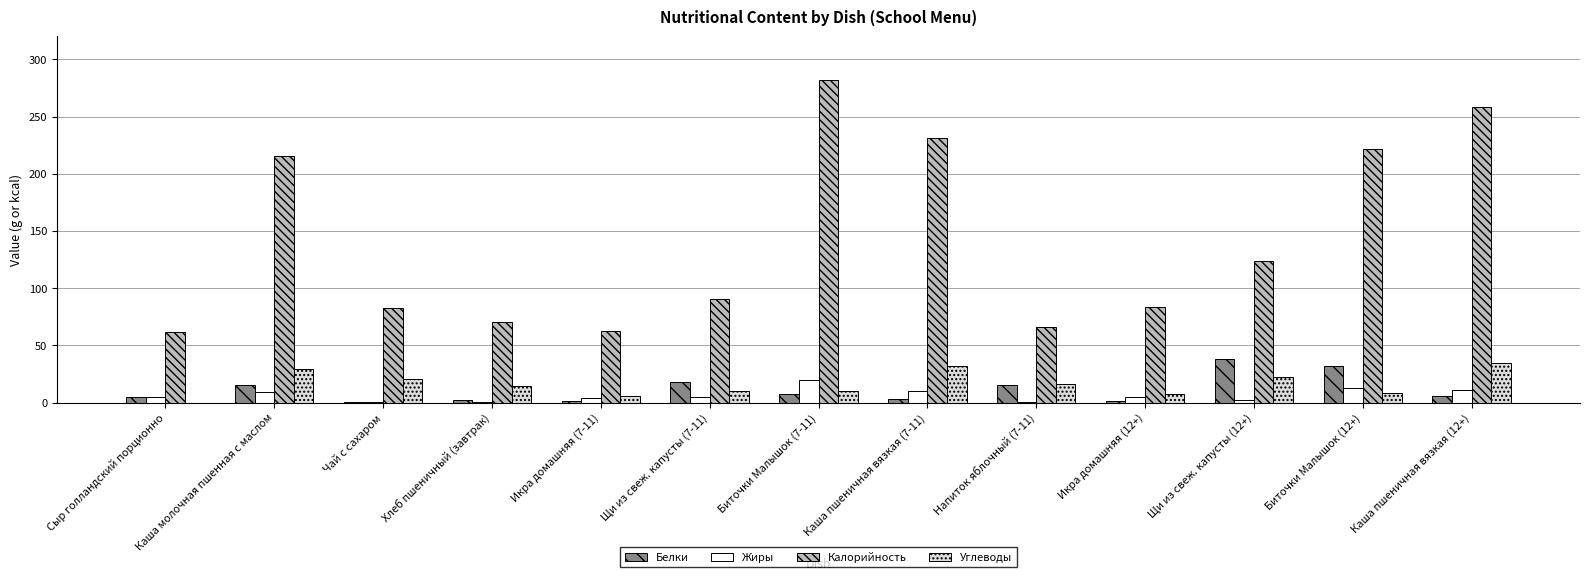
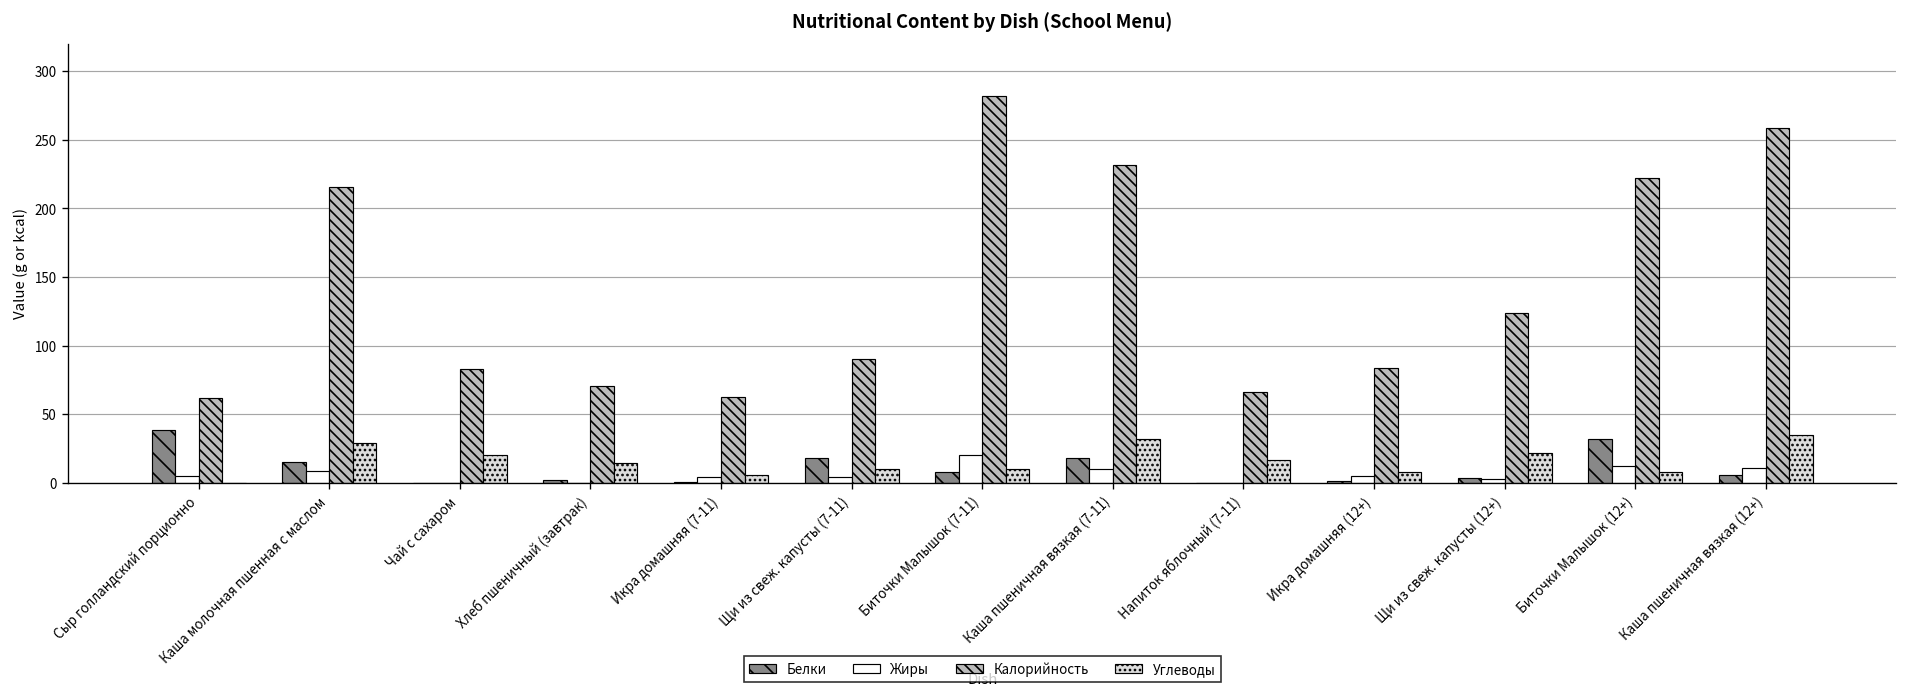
  {
    "Белки": {
-     "Сыр голландский порционно": 5,
+     "Сыр голландский порционно": 39,
      "Каша молочная пшенная с маслом": 15,
      "Хлеб пшеничный (завтрак)": 2,
      "Щи из свеж. капусты (7-11)": 18,
      "Биточки Малышок (7-11)": 8,
-     "Каша пшеничная вязкая (7-11)": 3,
-     "Напиток яблочный (7-11)": 16,
-     "Щи из свеж. капусты (12+)": 38,
+     "Каша пшеничная вязкая (7-11)": 18,
+     "Напиток яблочный (7-11)": 0,
+     "Щи из свеж. капусты (12+)": 3,
      "Биточки Малышок (12+)": 32,
      "Каша пшеничная вязкая (12+)": 6
    }
  }
